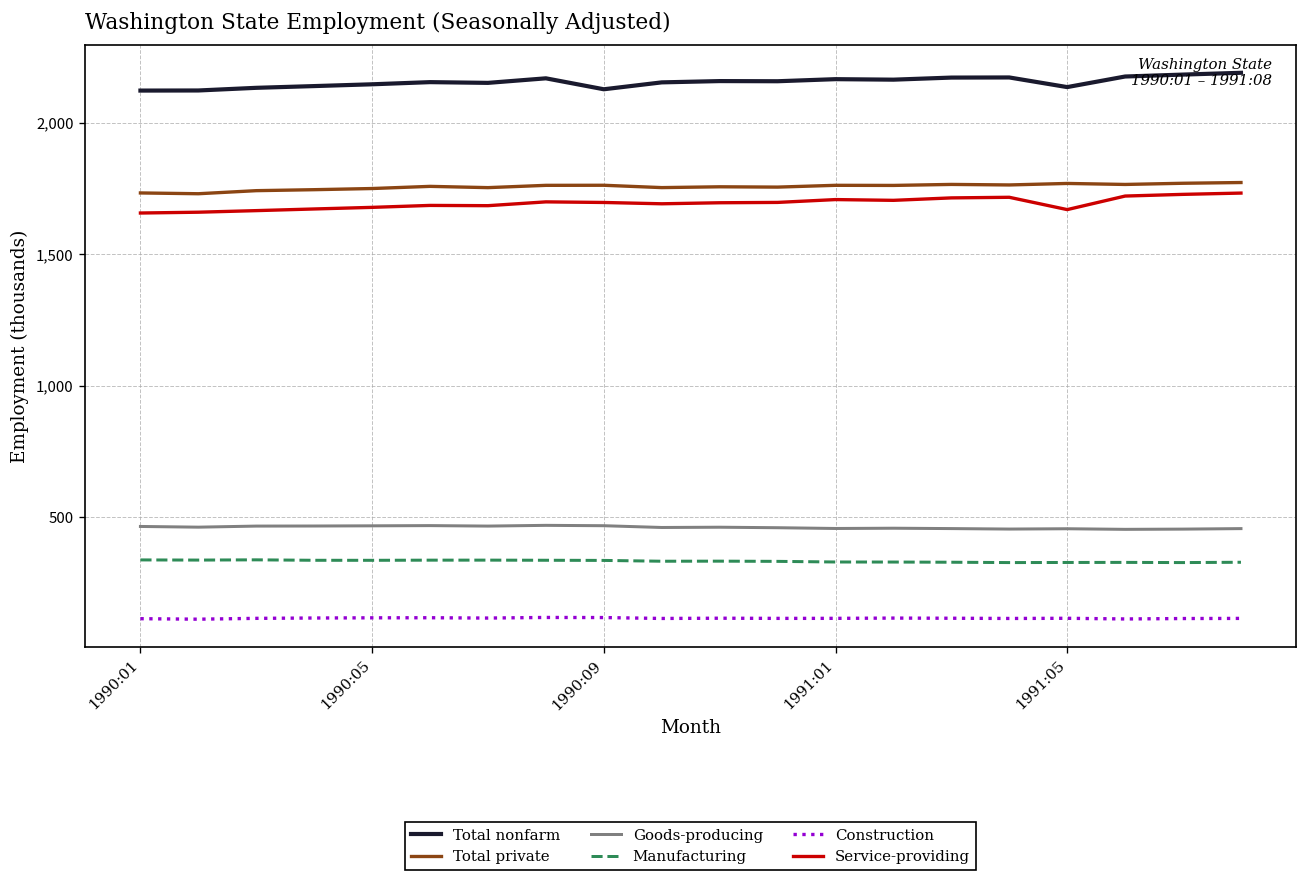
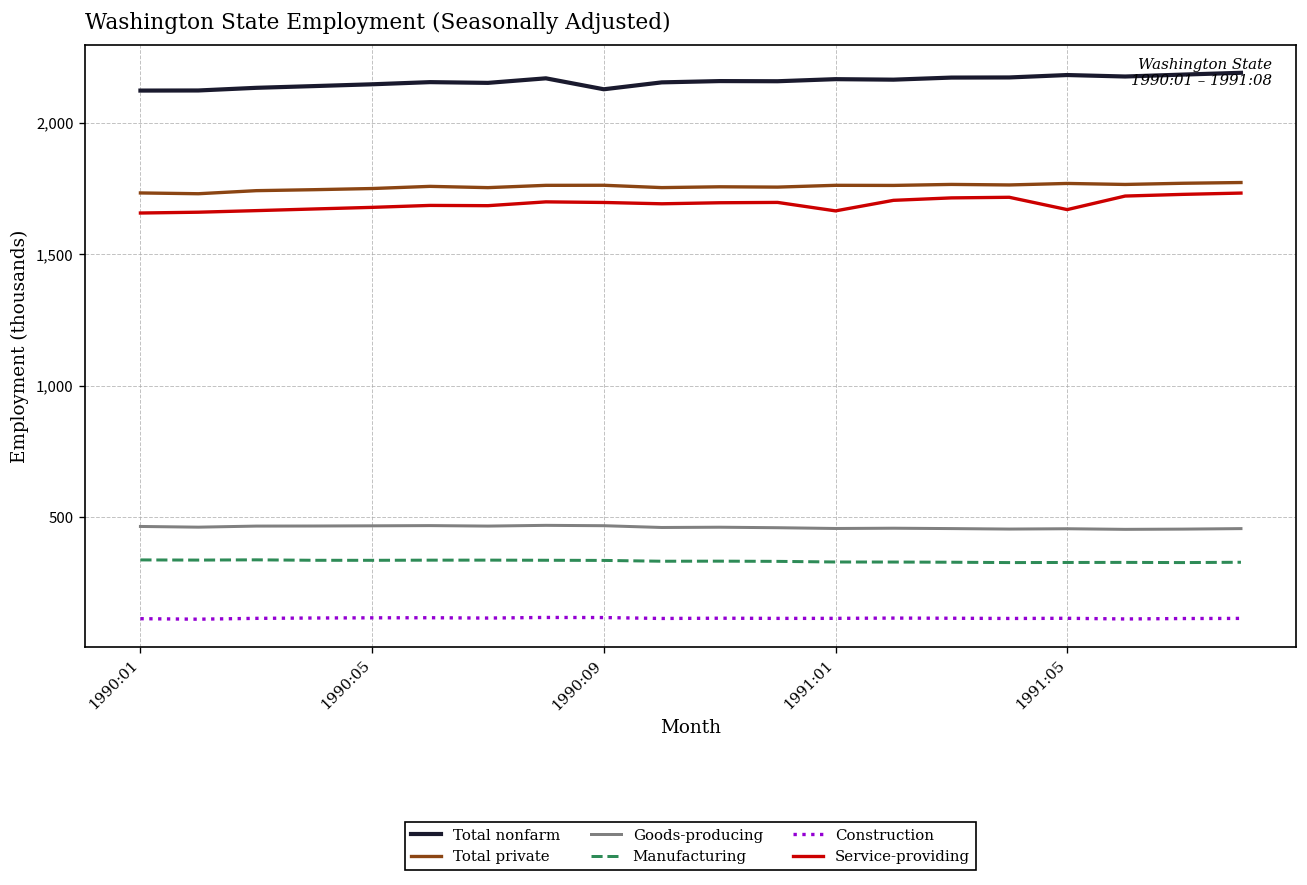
  {
    "Total nonfarm": {
      "1990:01": "2,120",
      "1990:05": "2,150",
      "1990:09": "2,130",
      "1991:01": "2,170",
-     "1991:05": "2,140"
+     "1991:05": "2,180"
    },
    "Total private": {
      "1990:01": "1,730",
      "1990:05": "1,750",
      "1990:09": "1,760",
      "1991:01": "1,760",
      "1991:05": "1,770"
    },
    "Goods-producing": {
      "1990:01": "470",
      "1990:05": "470",
      "1990:09": "470",
      "1991:01": "460",
      "1991:05": "460"
    },
    "Manufacturing": {
      "1990:01": "340",
      "1990:05": "340",
      "1990:09": "340",
      "1991:01": "330",
      "1991:05": "330"
    },
    "Construction": {
      "1990:01": "110",
      "1990:05": "120",
      "1990:09": "120",
      "1991:01": "120",
      "1991:05": "120"
    },
    "Service-providing": {
      "1990:01": "1,660",
      "1990:05": "1,680",
      "1990:09": "1,700",
-     "1991:01": "1,710",
+     "1991:01": "1,660",
      "1991:05": "1,670"
    }
  }
